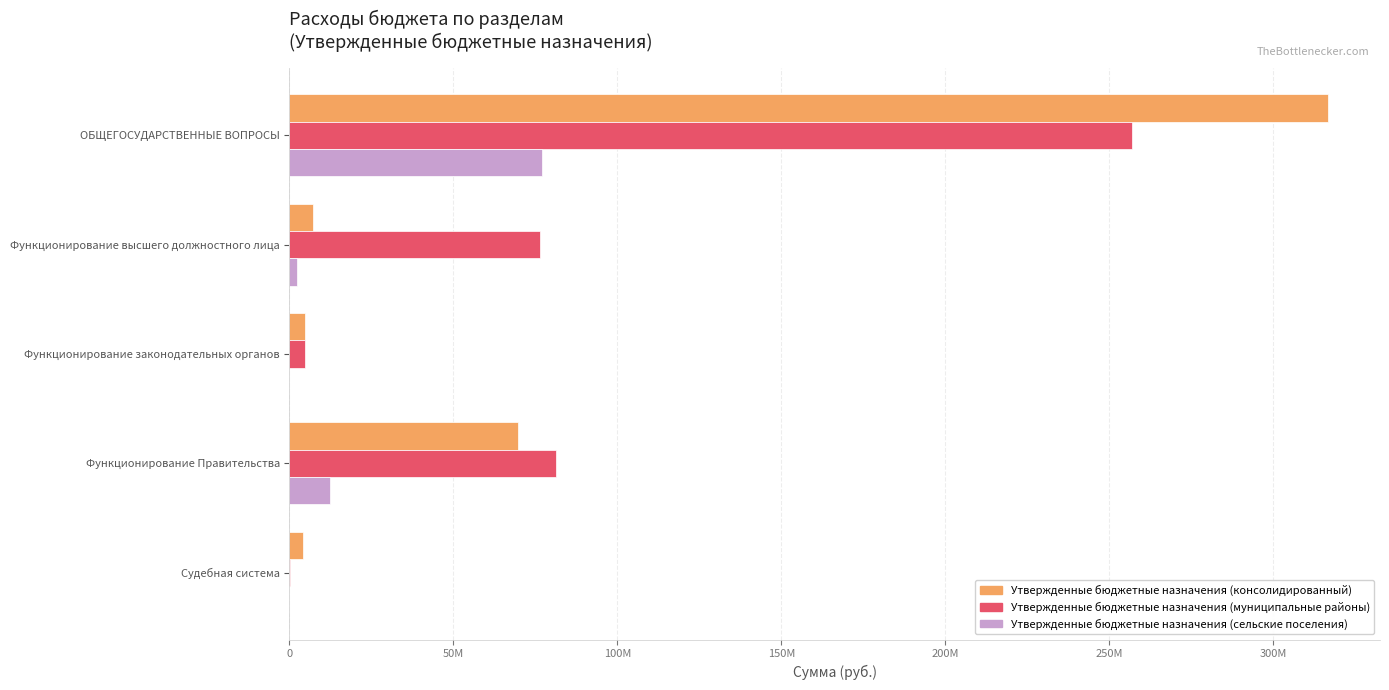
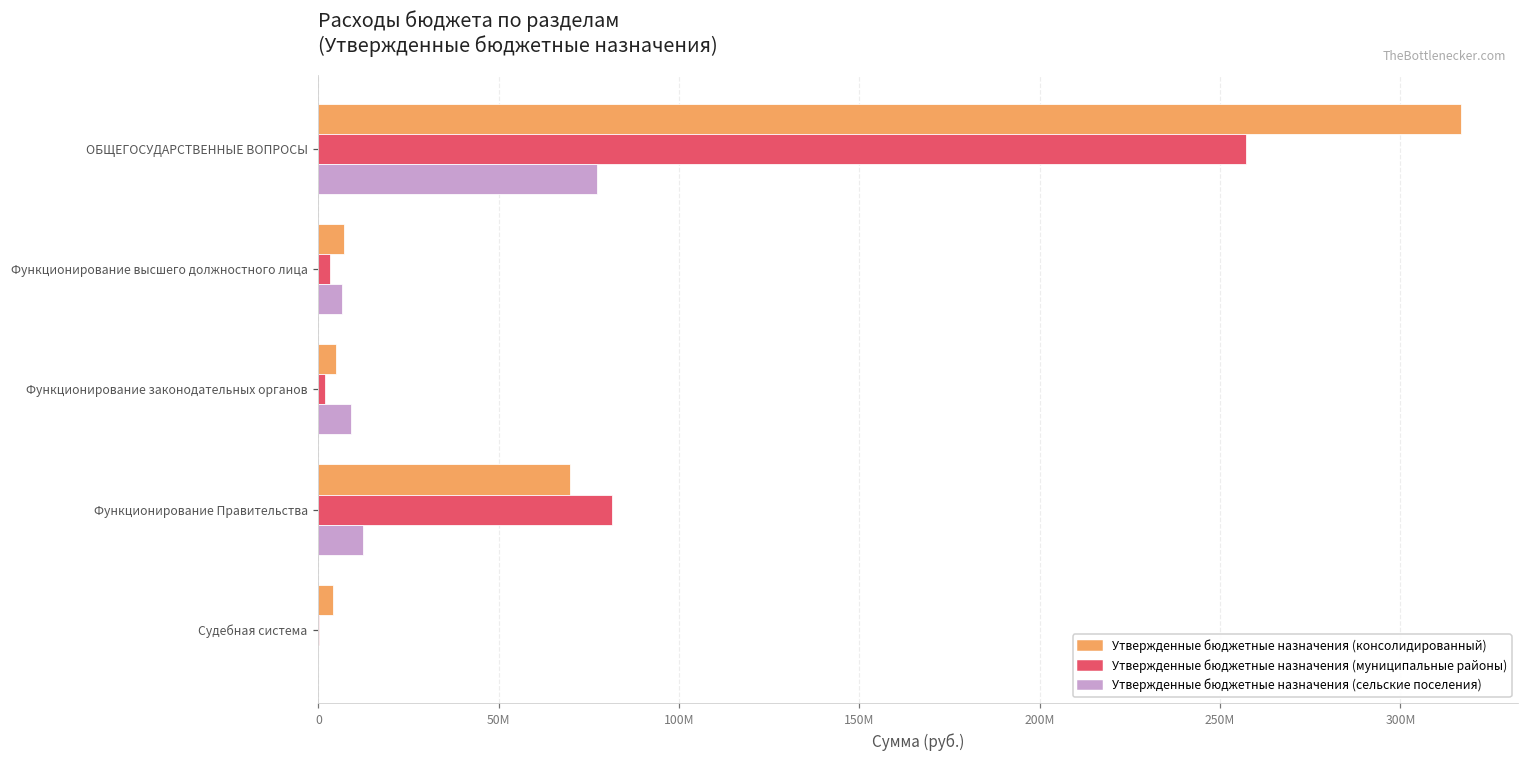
  {
    "Утвержденные бюджетные назначения (консолидированный)": {
      "ОБЩЕГОСУДАРСТВЕННЫЕ ВОПРОСЫ": 317000000,
      "Функционирование высшего должностного лица": 7000000,
      "Функционирование законодательных органов": 5000000,
      "Функционирование Правительства": 70000000,
      "Судебная система": 4000000
    },
    "Утвержденные бюджетные назначения (муниципальные районы)": {
      "ОБЩЕГОСУДАРСТВЕННЫЕ ВОПРОСЫ": 257000000,
-     "Функционирование высшего должностного лица": 76000000,
-     "Функционирование законодательных органов": 5000000,
+     "Функционирование высшего должностного лица": 3000000,
+     "Функционирование законодательных органов": 2000000,
      "Функционирование Правительства": 81000000
    },
    "Утвержденные бюджетные назначения (сельские поселения)": {
      "ОБЩЕГОСУДАРСТВЕННЫЕ ВОПРОСЫ": 77000000,
-     "Функционирование высшего должностного лица": 2000000,
-     "Функционирование законодательных органов": 0,
+     "Функционирование высшего должностного лица": 7000000,
+     "Функционирование законодательных органов": 9000000,
      "Функционирование Правительства": 12000000,
      "Судебная система": 0
    }
  }
